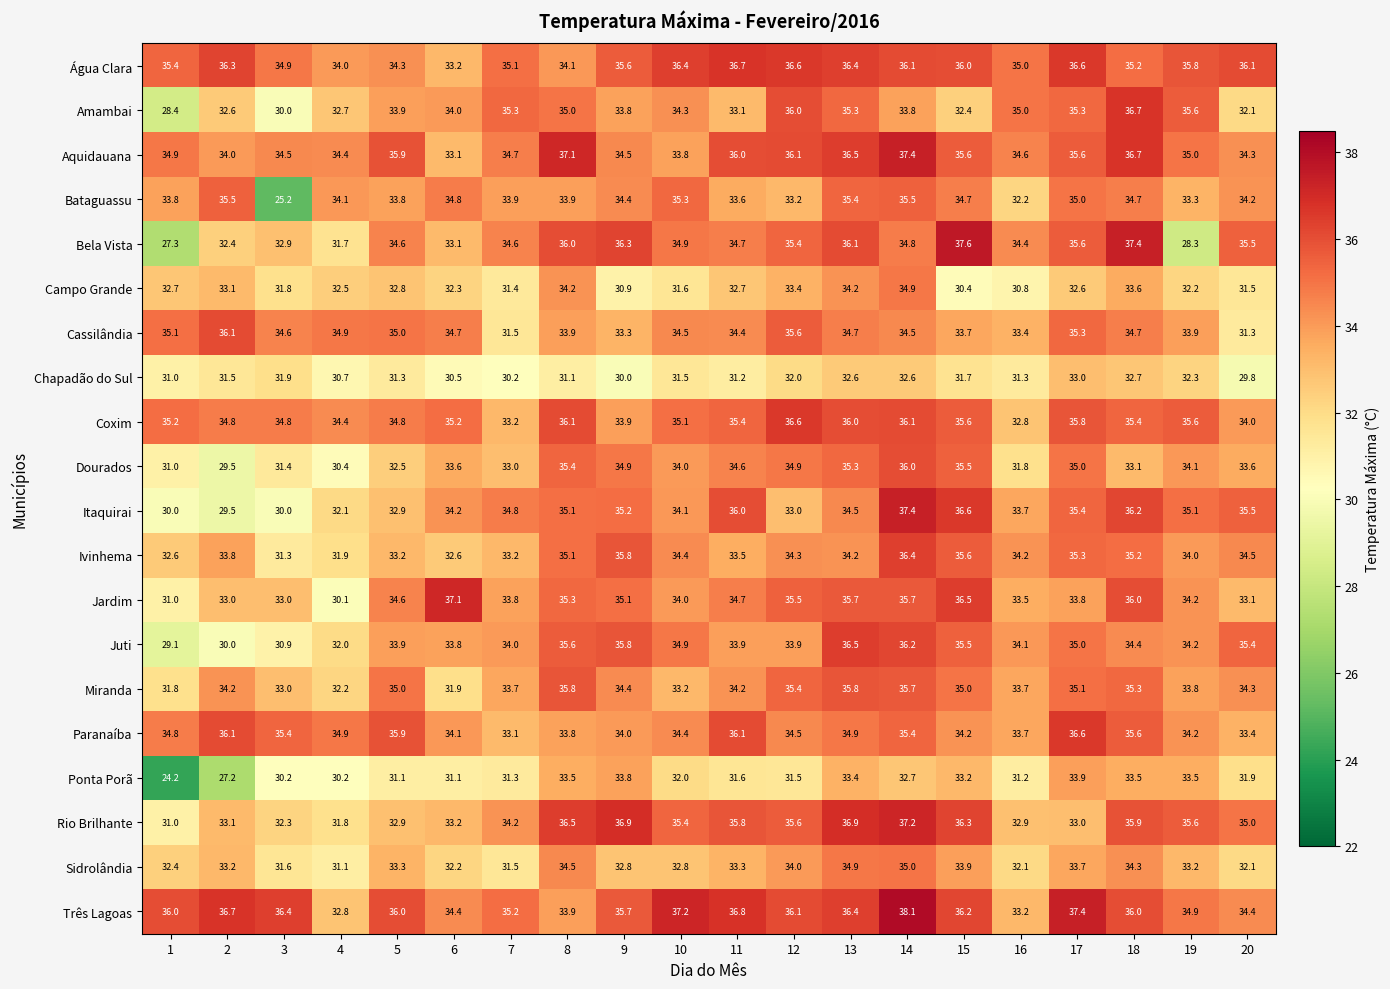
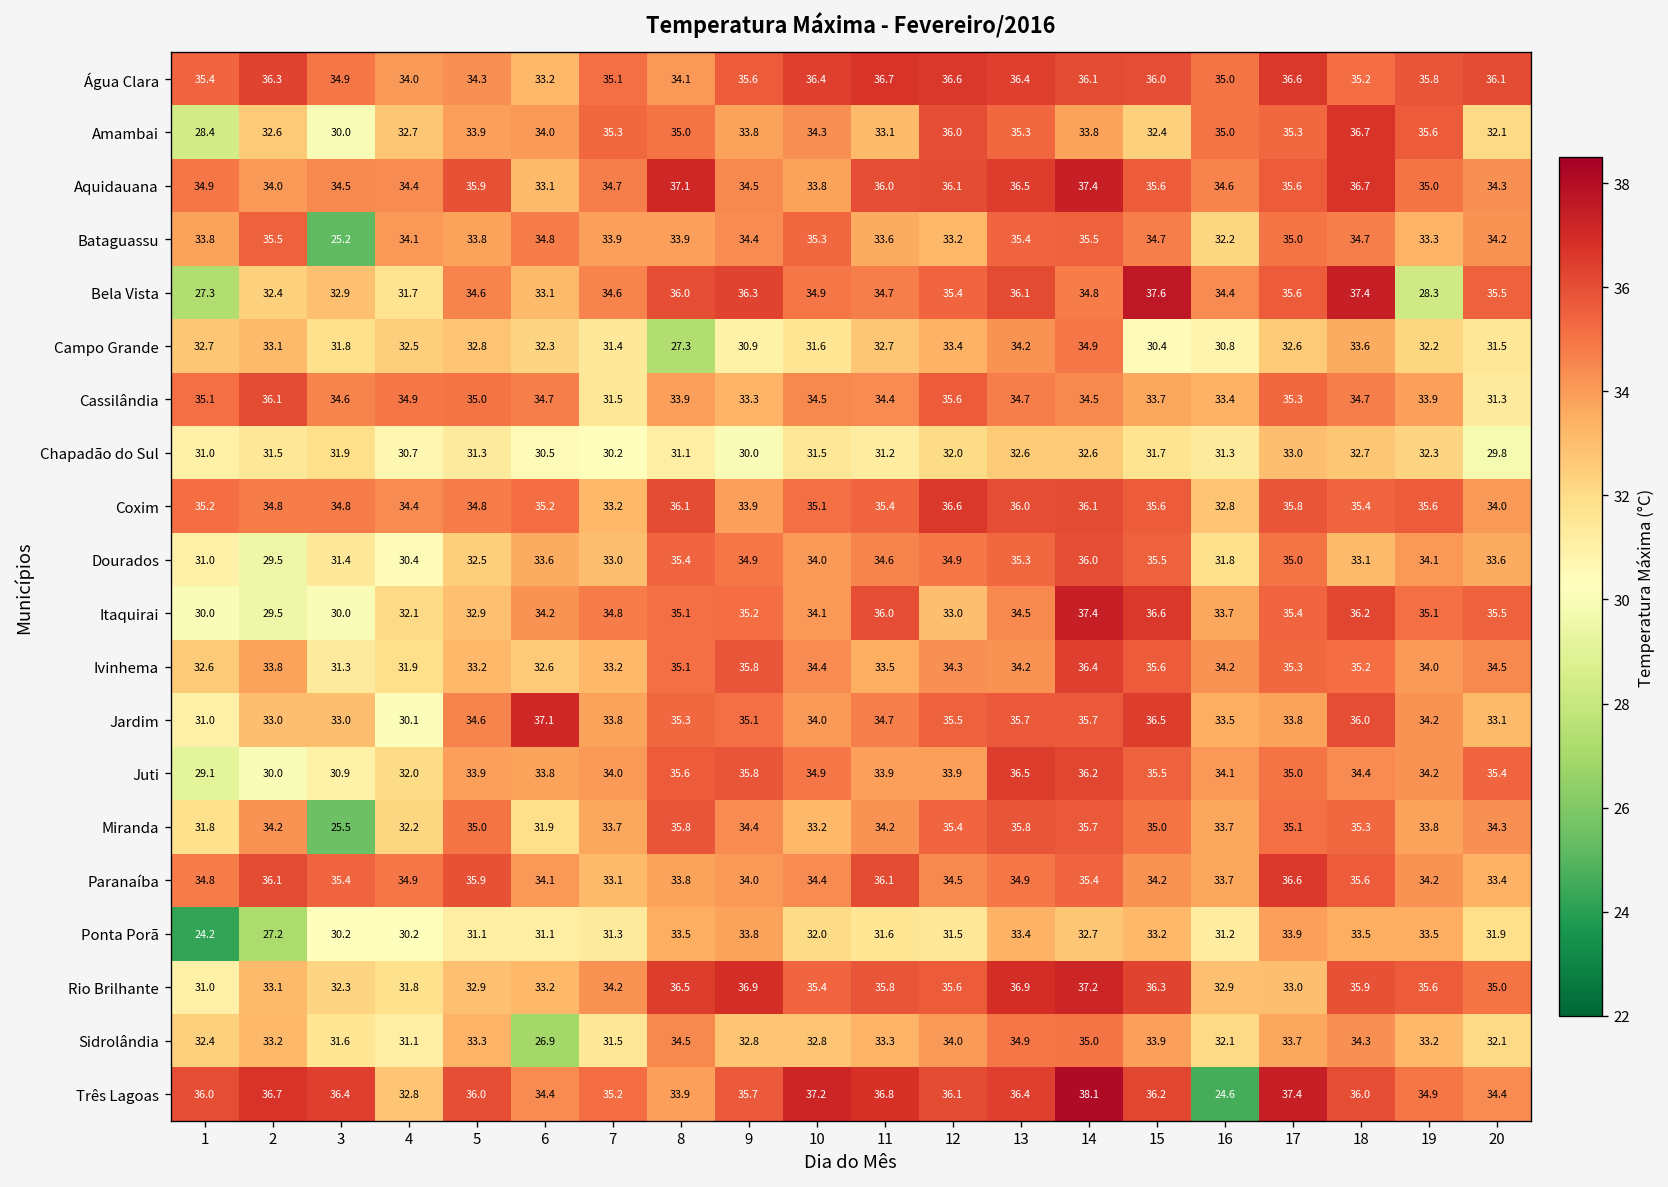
  {
    "Campo Grande": {
      "1": 32.7,
      "2": 33.1,
      "3": 31.8,
      "4": 32.5,
      "5": 32.8,
      "6": 32.3,
      "7": 31.4,
-     "8": 34.2,
+     "8": 27.3,
      "9": 30.9,
      "10": 31.6,
      "11": 32.7,
      "12": 33.4,
      "13": 34.2,
      "14": 34.9,
      "15": 30.4,
      "16": 30.8,
      "17": 32.6,
      "18": 33.6,
      "19": 32.2,
      "20": 31.5
    },
    "Miranda": {
      "1": 31.8,
      "2": 34.2,
-     "3": 33.0,
+     "3": 25.5,
      "4": 32.2,
      "5": 35.0,
      "6": 31.9,
      "7": 33.7,
      "8": 35.8,
      "9": 34.4,
      "10": 33.2,
      "11": 34.2,
      "12": 35.4,
      "13": 35.8,
      "14": 35.7,
      "15": 35.0,
      "16": 33.7,
      "17": 35.1,
      "18": 35.3,
      "19": 33.8,
      "20": 34.3
    },
    "Sidrolândia": {
      "1": 32.4,
      "2": 33.2,
      "3": 31.6,
      "4": 31.1,
      "5": 33.3,
-     "6": 32.2,
+     "6": 26.9,
      "7": 31.5,
      "8": 34.5,
      "9": 32.8,
      "10": 32.8,
      "11": 33.3,
      "12": 34.0,
      "13": 34.9,
      "14": 35.0,
      "15": 33.9,
      "16": 32.1,
      "17": 33.7,
      "18": 34.3,
      "19": 33.2,
      "20": 32.1
    },
    "Três Lagoas": {
      "1": 36.0,
      "2": 36.7,
      "3": 36.4,
      "4": 32.8,
      "5": 36.0,
      "6": 34.4,
      "7": 35.2,
      "8": 33.9,
      "9": 35.7,
      "10": 37.2,
      "11": 36.8,
      "12": 36.1,
      "13": 36.4,
      "14": 38.1,
      "15": 36.2,
-     "16": 33.2,
+     "16": 24.6,
      "17": 37.4,
      "18": 36.0,
      "19": 34.9,
      "20": 34.4
    }
  }
